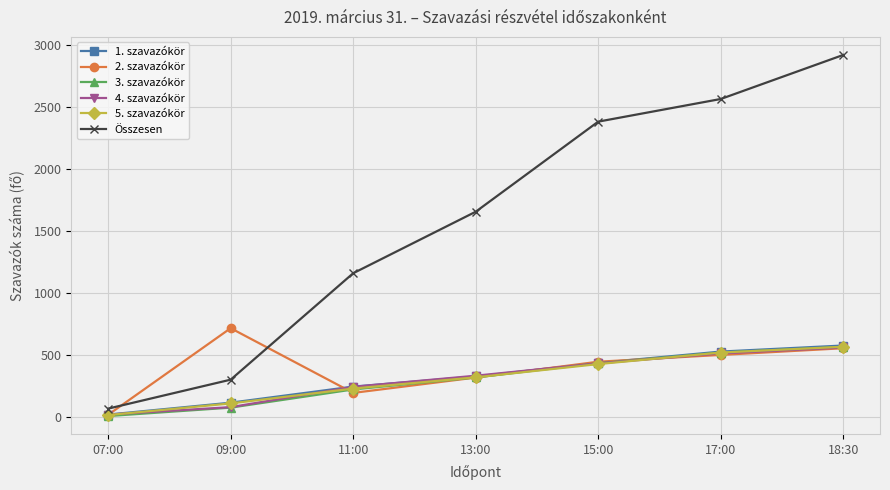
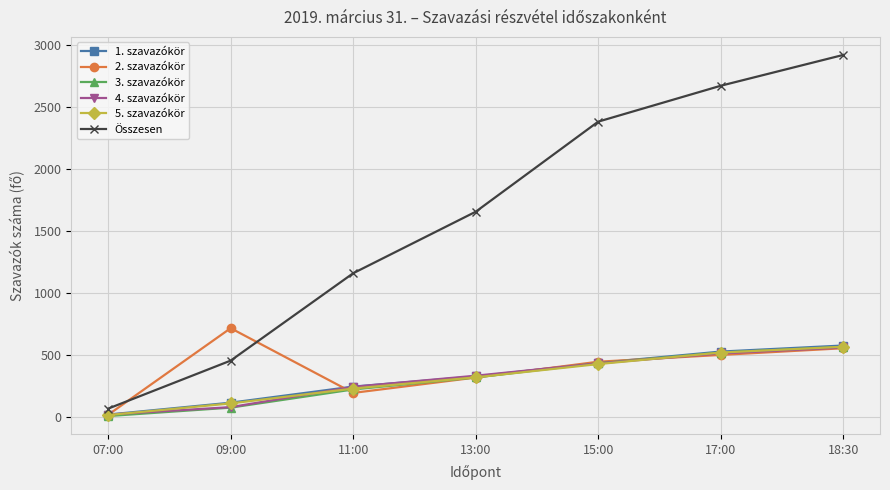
  {
    "2. szavazókör": {
      "09:00": 710,
      "11:00": 190
    },
    "Összesen": {
      "07:00": 60,
-     "09:00": 300,
+     "09:00": 450,
      "11:00": 1160,
      "13:00": 1660,
      "15:00": 2380,
-     "17:00": 2570,
+     "17:00": 2670,
      "18:30": 2920
    }
  }
